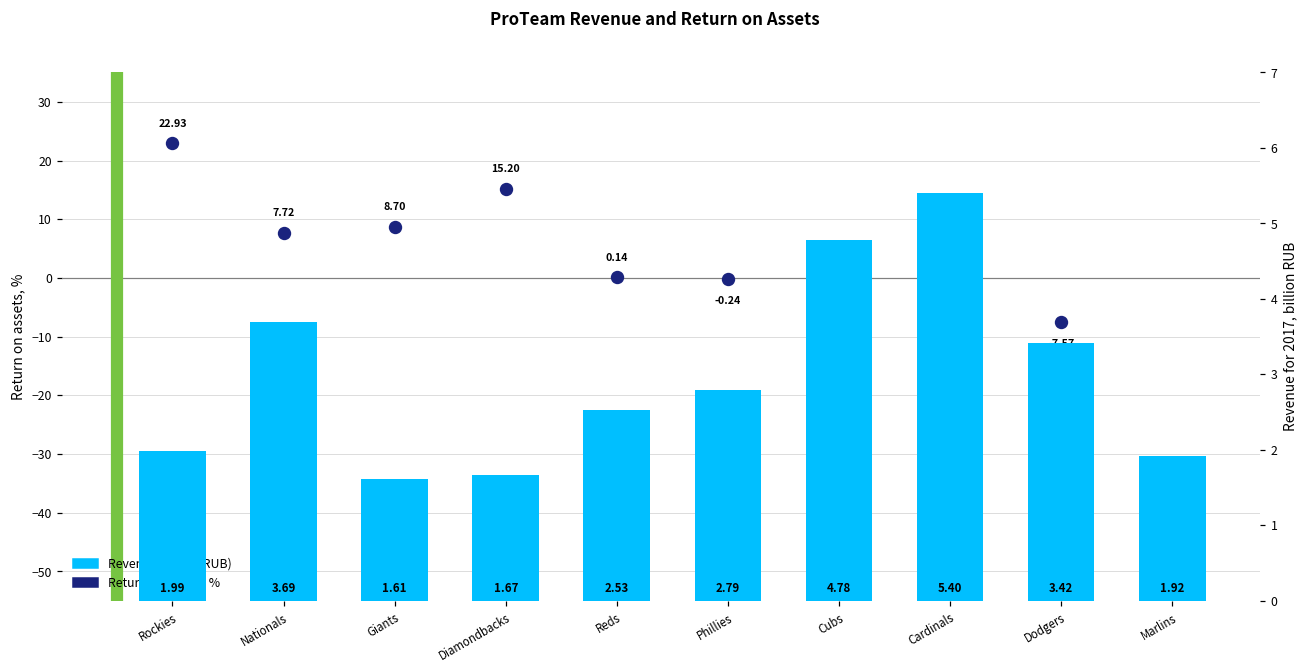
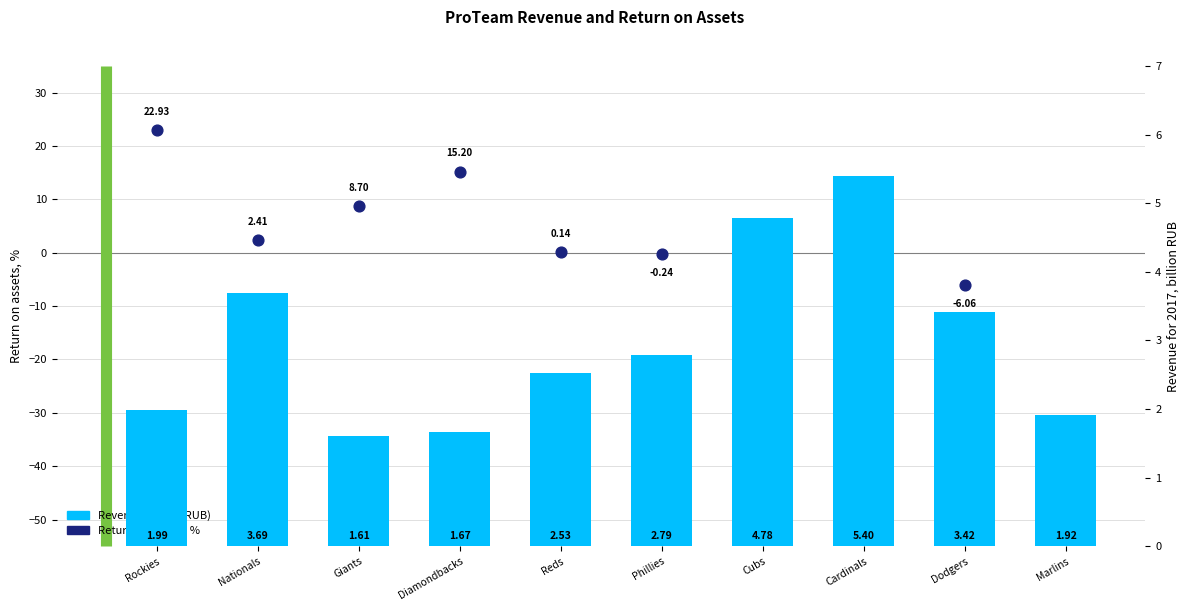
  {
    "Return on assets, %": {
-     "Nationals": 7.72,
-     "Dodgers": -7.57
+     "Nationals": 2.41,
+     "Dodgers": -6.06
    },
    "Revenue (billion RUB)": {
      "Rockies": 1.99,
      "Nationals": 3.69,
      "Giants": 1.61,
      "Diamondbacks": 1.67,
      "Reds": 2.53,
      "Phillies": 2.79,
      "Cubs": 4.78,
      "Cardinals": 5.40,
      "Dodgers": 3.42,
      "Marlins": 1.92
    }
  }
